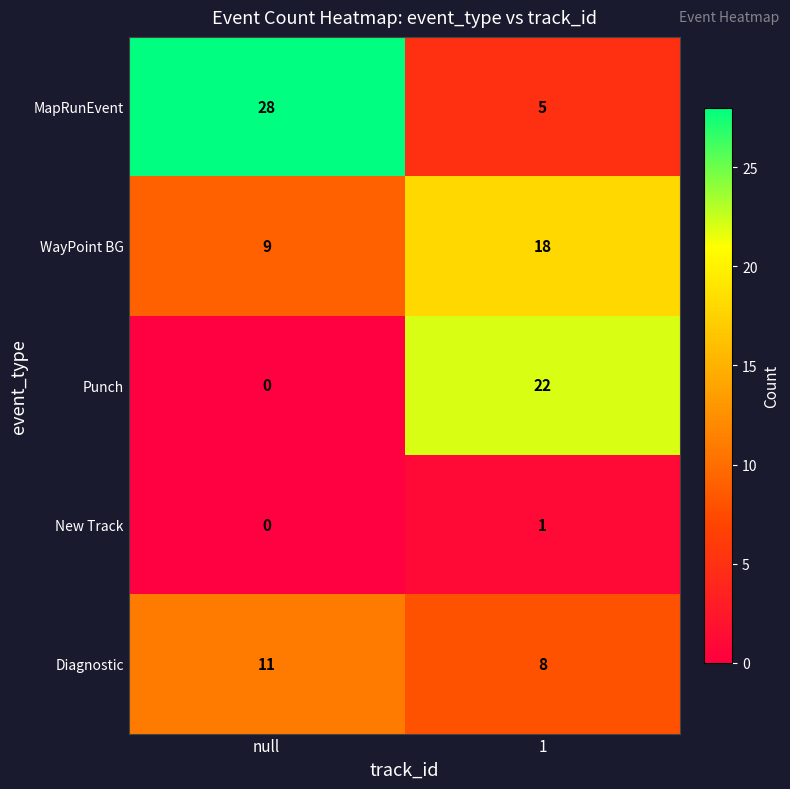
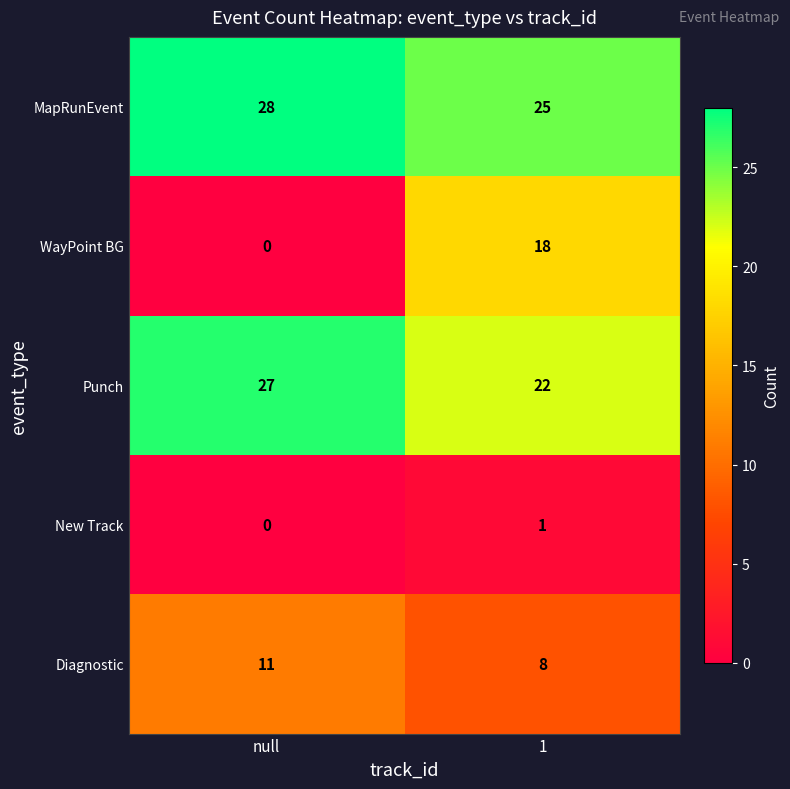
  {
    "MapRunEvent": {
      "null": 28,
-     "1": 5
+     "1": 25
    },
    "WayPoint BG": {
-     "null": 9,
+     "null": 0,
      "1": 18
    },
    "Punch": {
-     "null": 0,
+     "null": 27,
      "1": 22
    },
    "New Track": {
      "null": 0,
      "1": 1
    },
    "Diagnostic": {
      "null": 11,
      "1": 8
    }
  }
